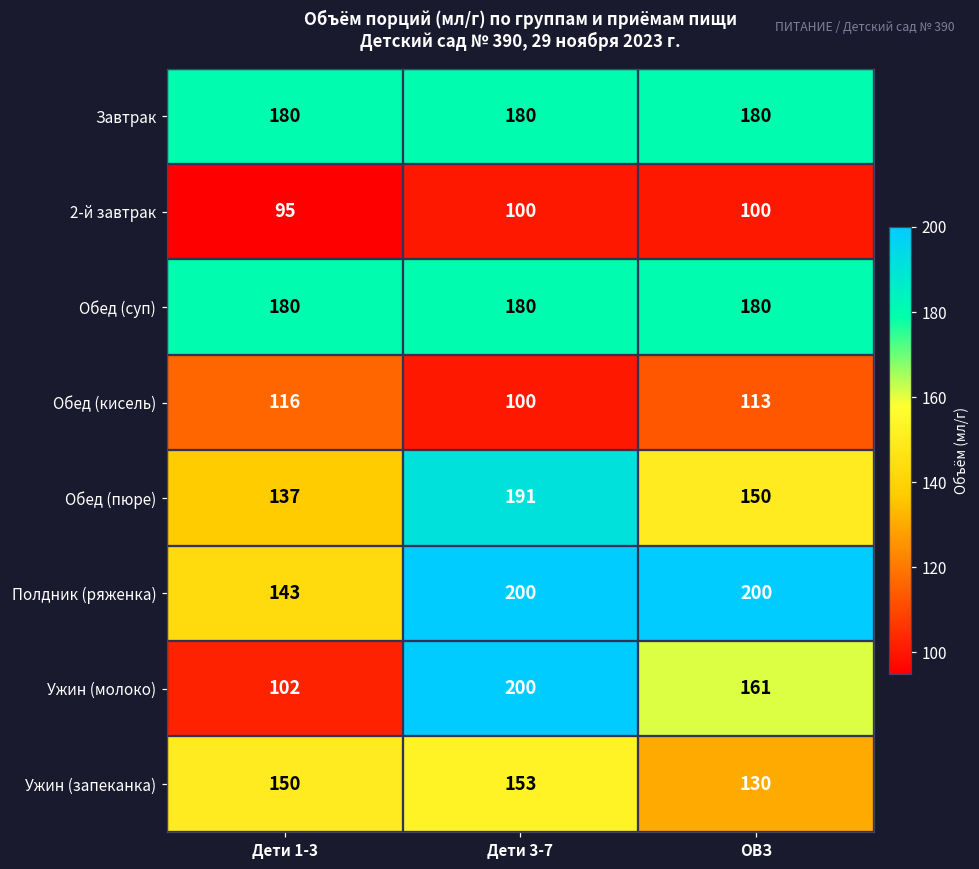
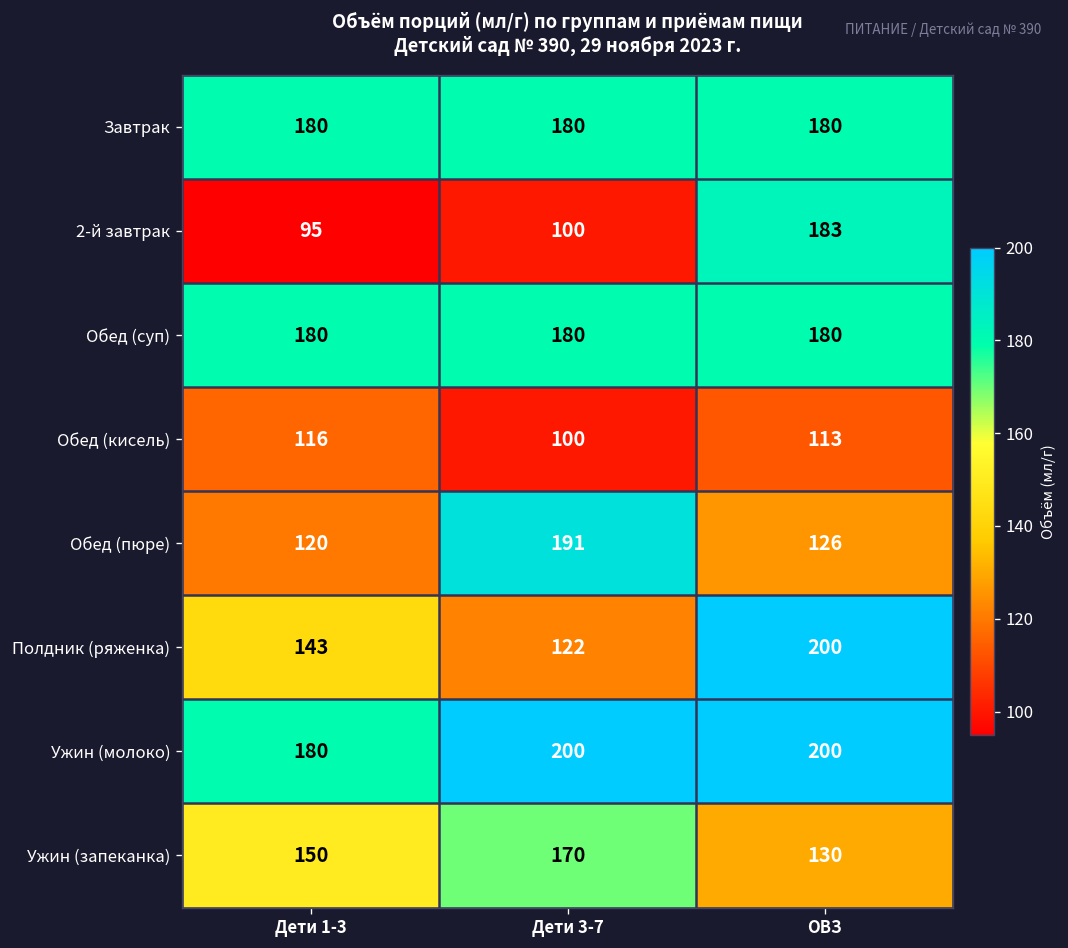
  {
    "Завтрак": {
      "Дети 1-3": 180,
      "Дети 3-7": 180,
      "ОВЗ": 180
    },
    "2-й завтрак": {
      "Дети 1-3": 95,
      "Дети 3-7": 100,
-     "ОВЗ": 100
+     "ОВЗ": 183
    },
    "Обед (суп)": {
      "Дети 1-3": 180,
      "Дети 3-7": 180,
      "ОВЗ": 180
    },
    "Обед (кисель)": {
      "Дети 1-3": 116,
      "Дети 3-7": 100,
      "ОВЗ": 113
    },
    "Обед (пюре)": {
-     "Дети 1-3": 137,
+     "Дети 1-3": 120,
      "Дети 3-7": 191,
-     "ОВЗ": 150
+     "ОВЗ": 126
    },
    "Полдник (ряженка)": {
      "Дети 1-3": 143,
-     "Дети 3-7": 200,
+     "Дети 3-7": 122,
      "ОВЗ": 200
    },
    "Ужин (молоко)": {
-     "Дети 1-3": 102,
+     "Дети 1-3": 180,
      "Дети 3-7": 200,
-     "ОВЗ": 161
+     "ОВЗ": 200
    },
    "Ужин (запеканка)": {
      "Дети 1-3": 150,
-     "Дети 3-7": 153,
+     "Дети 3-7": 170,
      "ОВЗ": 130
    }
  }
